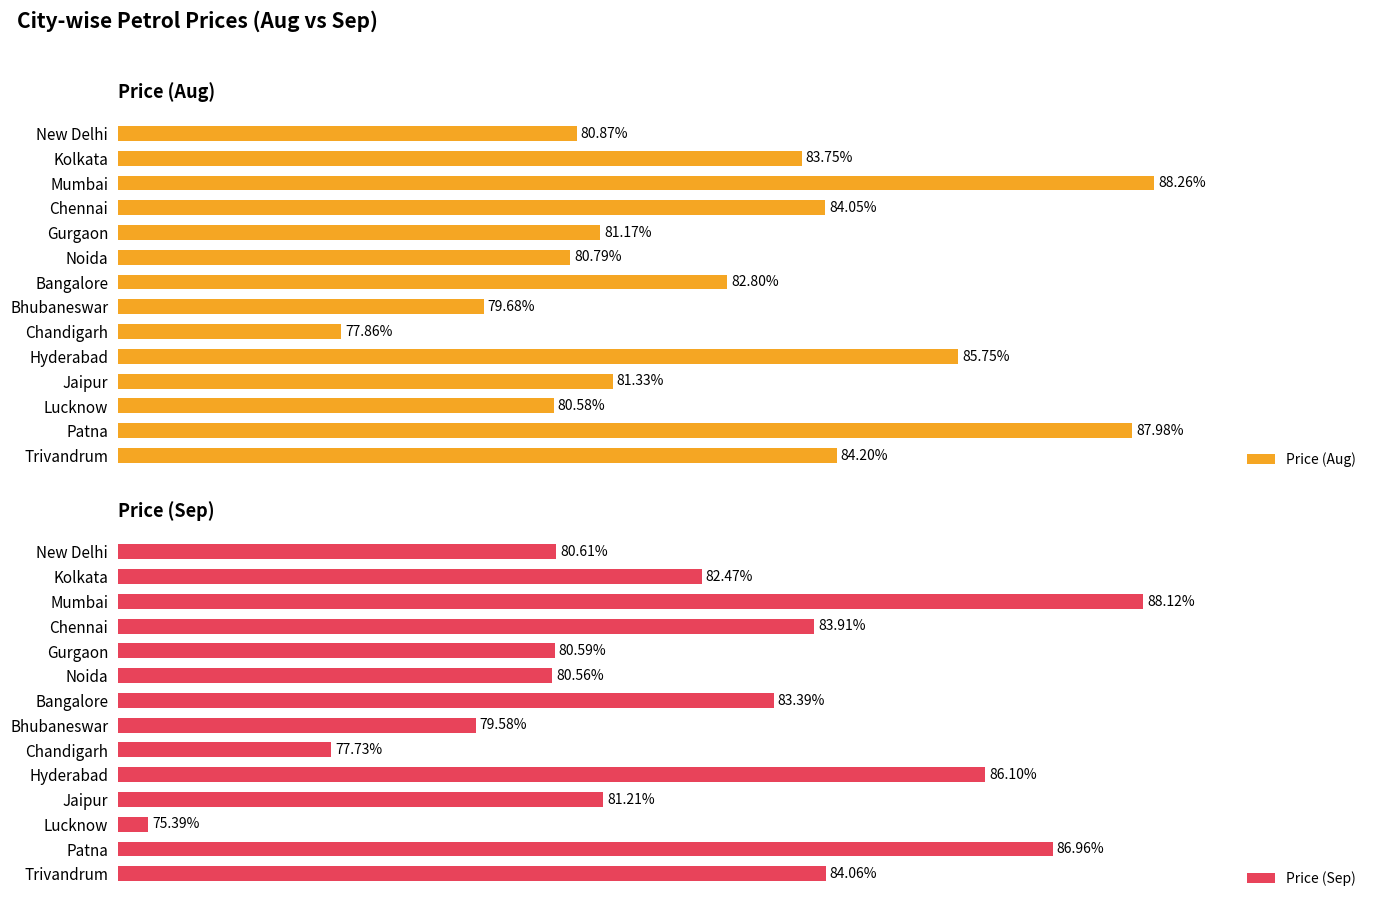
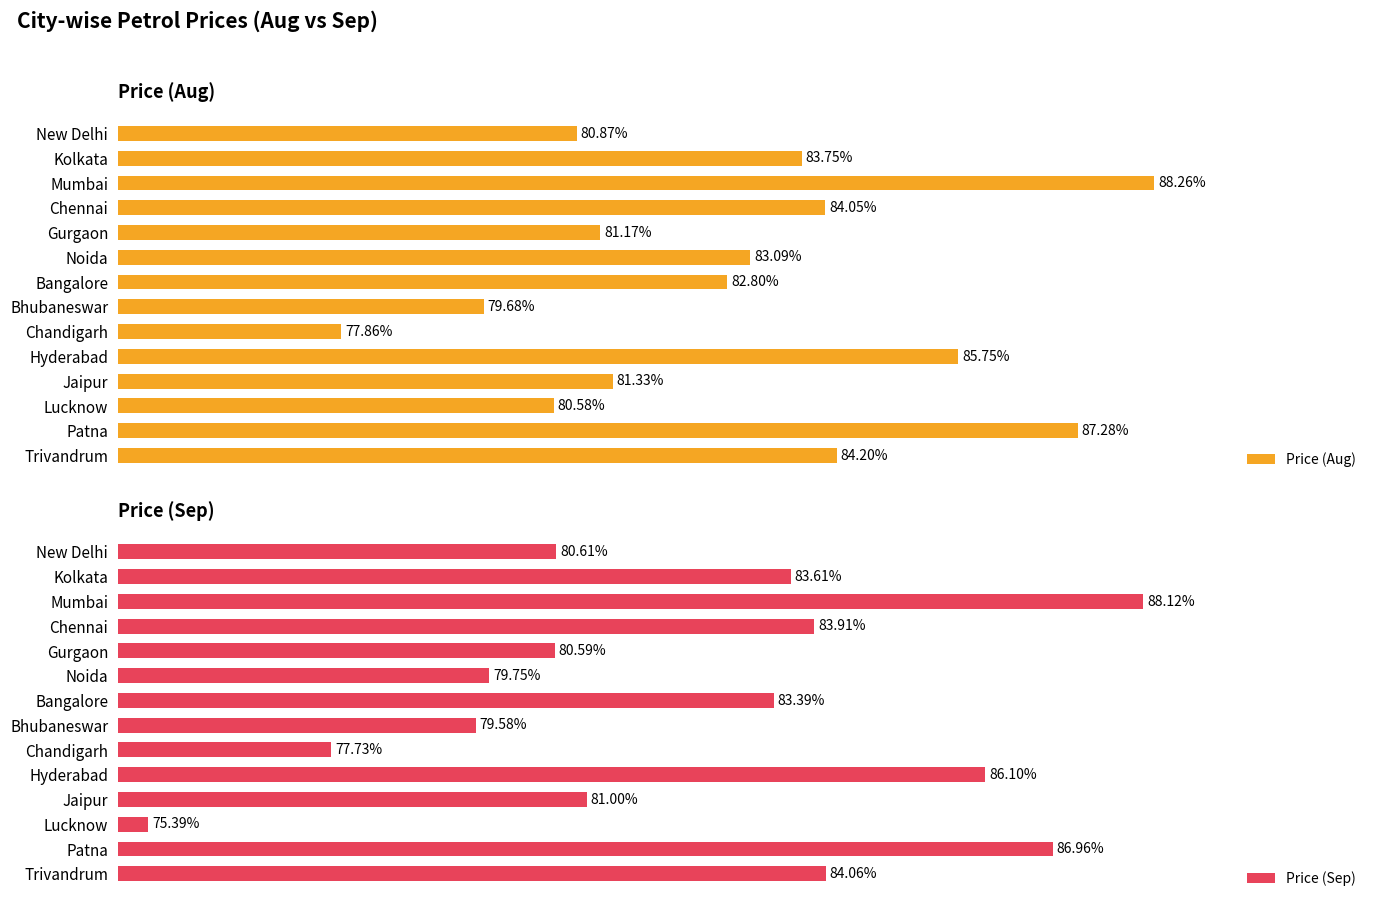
  {
    "Price (Aug)": {
      "New Delhi": "80.87%",
      "Kolkata": "83.75%",
      "Mumbai": "88.26%",
      "Chennai": "84.05%",
      "Gurgaon": "81.17%",
-     "Noida": "80.79%",
+     "Noida": "83.09%",
      "Bangalore": "82.80%",
      "Bhubaneswar": "79.68%",
      "Chandigarh": "77.86%",
      "Hyderabad": "85.75%",
      "Jaipur": "81.33%",
      "Lucknow": "80.58%",
-     "Patna": "87.98%",
+     "Patna": "87.28%",
      "Trivandrum": "84.20%"
    },
    "Price (Sep)": {
      "New Delhi": "80.61%",
-     "Kolkata": "82.47%",
+     "Kolkata": "83.61%",
      "Mumbai": "88.12%",
      "Chennai": "83.91%",
      "Gurgaon": "80.59%",
-     "Noida": "80.56%",
+     "Noida": "79.75%",
      "Bangalore": "83.39%",
      "Bhubaneswar": "79.58%",
      "Chandigarh": "77.73%",
      "Hyderabad": "86.10%",
-     "Jaipur": "81.21%",
+     "Jaipur": "81.00%",
      "Lucknow": "75.39%",
      "Patna": "86.96%",
      "Trivandrum": "84.06%"
    }
  }
